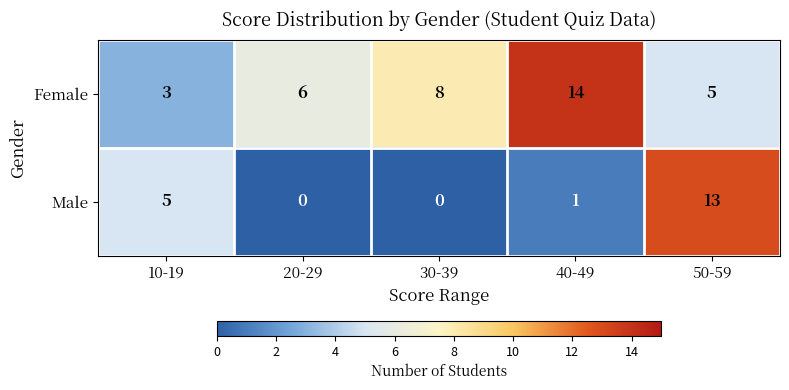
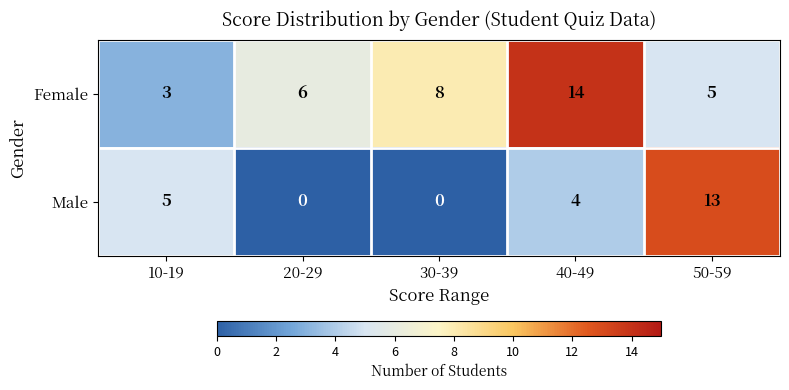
  {
    "Female": {
      "10-19": 3,
      "20-29": 6,
      "30-39": 8,
      "40-49": 14,
      "50-59": 5
    },
    "Male": {
      "10-19": 5,
      "20-29": 0,
      "30-39": 0,
-     "40-49": 1,
+     "40-49": 4,
      "50-59": 13
    }
  }
